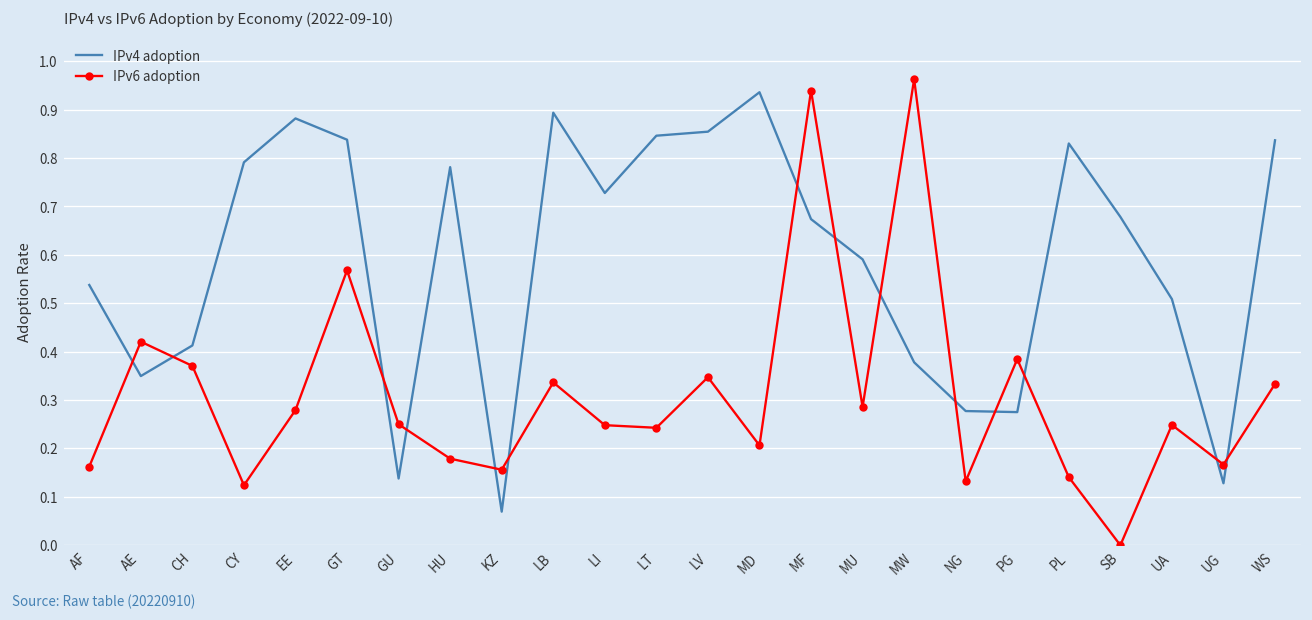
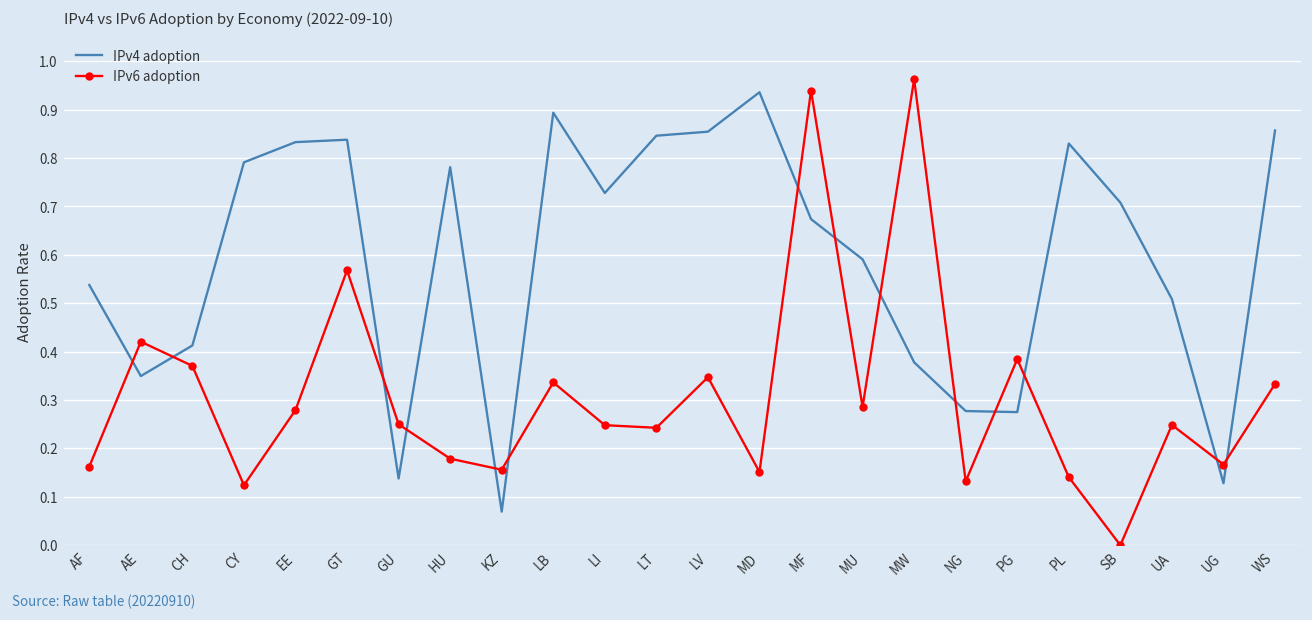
  {
    "IPv4 adoption": {
      "AF": 0.54,
      "AE": 0.35,
      "CH": 0.41,
      "CY": 0.79,
-     "EE": 0.88,
+     "EE": 0.83,
      "GT": 0.84,
      "GU": 0.14,
      "HU": 0.78,
      "KZ": 0.07,
      "LB": 0.89,
      "LI": 0.73,
      "LT": 0.85,
      "LV": 0.85,
      "MD": 0.94,
      "MF": 0.67,
      "MU": 0.59,
      "MW": 0.38,
      "NG": 0.28,
      "PG": 0.28,
      "PL": 0.83,
-     "SB": 0.68,
+     "SB": 0.71,
      "UA": 0.51,
      "UG": 0.13,
-     "WS": 0.84
+     "WS": 0.86
    },
    "IPv6 adoption": {
      "AF": 0.16,
      "AE": 0.42,
      "CH": 0.37,
      "CY": 0.12,
      "EE": 0.28,
      "GT": 0.57,
      "GU": 0.25,
      "HU": 0.18,
      "KZ": 0.16,
      "LB": 0.34,
      "LI": 0.25,
      "LT": 0.24,
      "LV": 0.35,
-     "MD": 0.21,
+     "MD": 0.15,
      "MF": 0.94,
      "MU": 0.29,
      "MW": 0.96,
      "NG": 0.13,
      "PG": 0.38,
      "PL": 0.14,
      "SB": 0.00,
      "UA": 0.25,
      "UG": 0.17,
      "WS": 0.33
    }
  }
